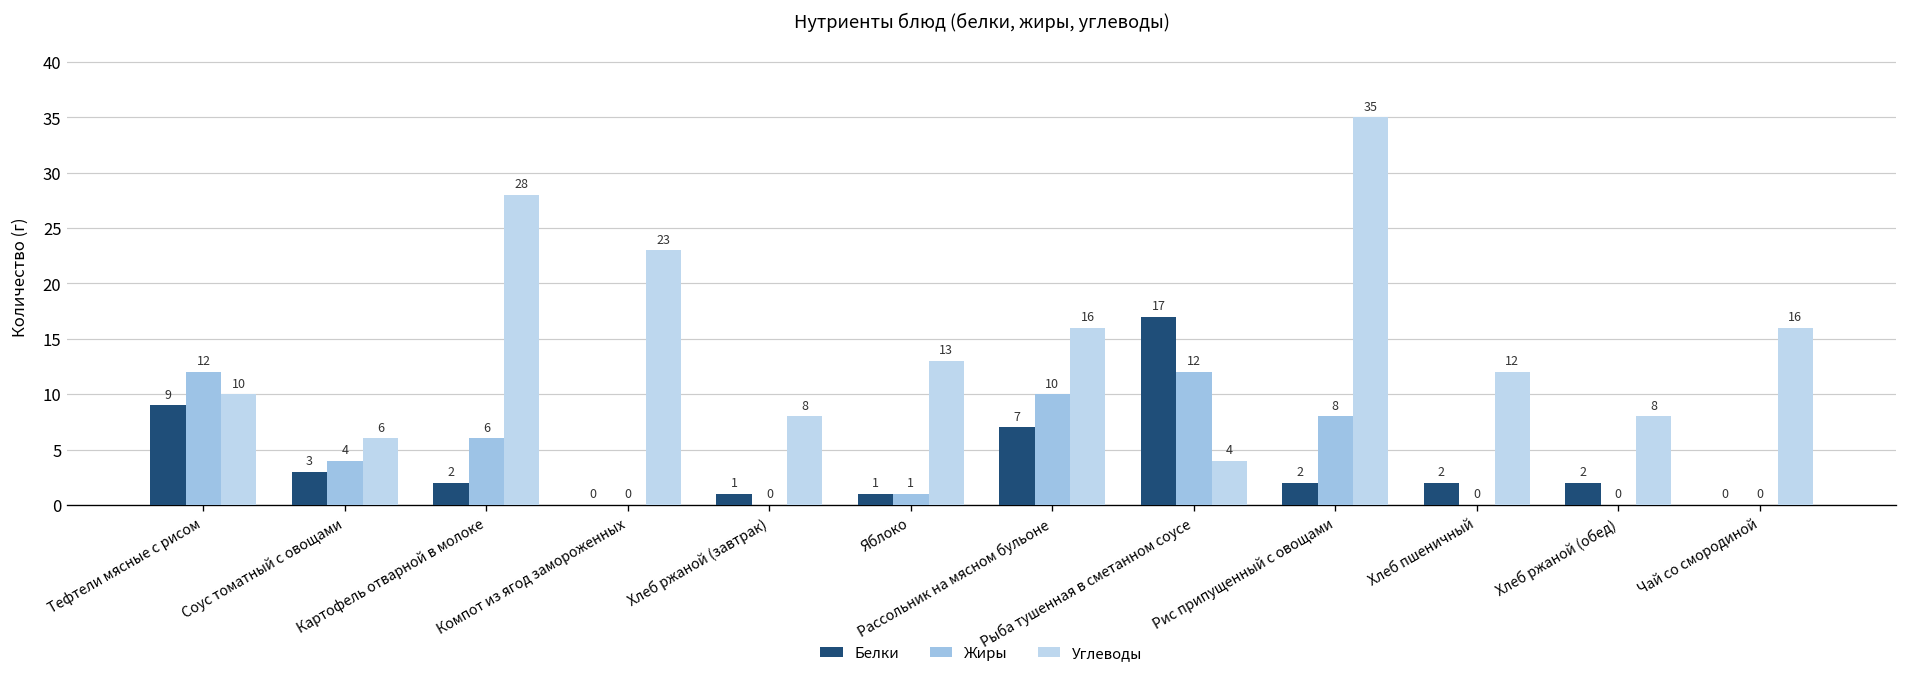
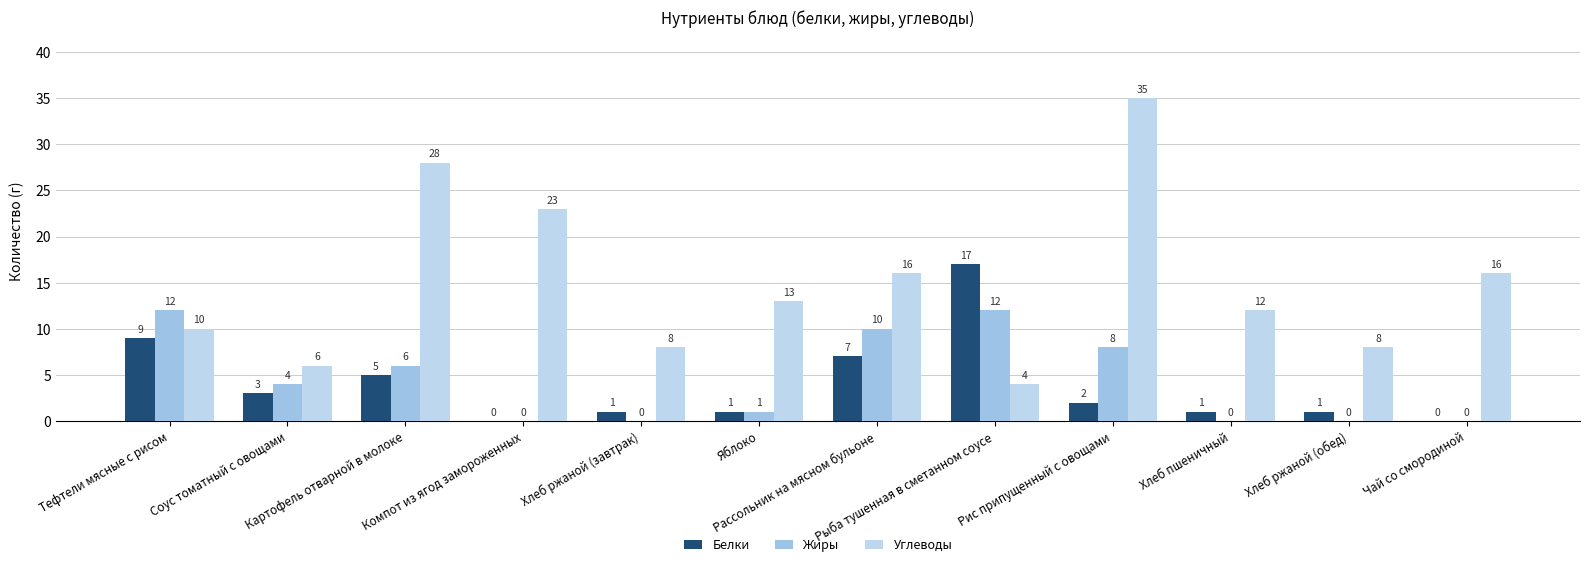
  {
    "Белки": {
      "Тефтели мясные с рисом": 9,
      "Соус томатный с овощами": 3,
-     "Картофель отварной в молоке": 2,
+     "Картофель отварной в молоке": 5,
      "Компот из ягод замороженных": 0,
      "Хлеб ржаной (завтрак)": 1,
      "Яблоко": 1,
      "Рассольник на мясном бульоне": 7,
      "Рыба тушенная в сметанном соусе": 17,
      "Рис припущенный с овощами": 2,
-     "Хлеб пшеничный": 2,
-     "Хлеб ржаной (обед)": 2,
+     "Хлеб пшеничный": 1,
+     "Хлеб ржаной (обед)": 1,
      "Чай со смородиной": 0
    }
  }
